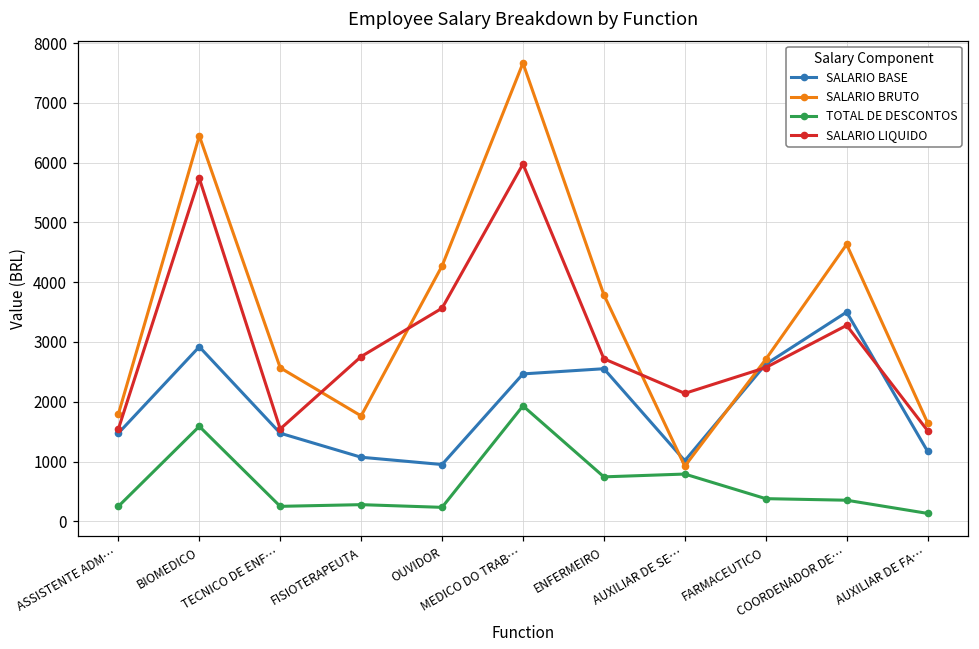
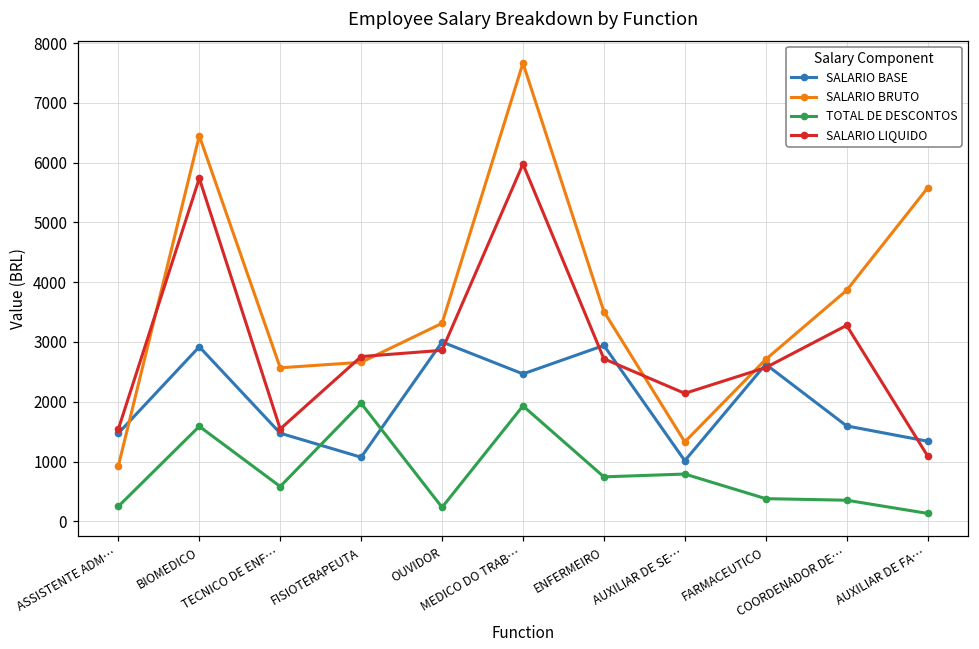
  {
    "SALARIO BASE": {
      "ASSISTENTE ADM…": 1500,
      "BIOMEDICO": 2900,
      "TECNICO DE ENF…": 1500,
      "FISIOTERAPEUTA": 1100,
-     "OUVIDOR": 900,
+     "OUVIDOR": 3000,
      "MEDICO DO TRAB…": 2500,
-     "ENFERMEIRO": 2600,
+     "ENFERMEIRO": 2900,
      "AUXILIAR DE SE…": 1000,
      "FARMACEUTICO": 2600,
-     "COORDENADOR DE…": 3500,
-     "AUXILIAR DE FA…": 1200
+     "COORDENADOR DE…": 1600,
+     "AUXILIAR DE FA…": 1300
    },
    "SALARIO BRUTO": {
-     "ASSISTENTE ADM…": 1800,
+     "ASSISTENTE ADM…": 900,
      "BIOMEDICO": 6400,
      "TECNICO DE ENF…": 2600,
-     "FISIOTERAPEUTA": 1800,
-     "OUVIDOR": 4300,
+     "FISIOTERAPEUTA": 2700,
+     "OUVIDOR": 3300,
      "MEDICO DO TRAB…": 7700,
-     "ENFERMEIRO": 3800,
-     "AUXILIAR DE SE…": 900,
+     "ENFERMEIRO": 3500,
+     "AUXILIAR DE SE…": 1300,
      "FARMACEUTICO": 2700,
-     "COORDENADOR DE…": 4600,
-     "AUXILIAR DE FA…": 1600
+     "COORDENADOR DE…": 3900,
+     "AUXILIAR DE FA…": 5600
    },
    "TOTAL DE DESCONTOS": {
      "ASSISTENTE ADM…": 200,
      "BIOMEDICO": 1600,
-     "TECNICO DE ENF…": 200,
-     "FISIOTERAPEUTA": 300,
+     "TECNICO DE ENF…": 600,
+     "FISIOTERAPEUTA": 2000,
      "OUVIDOR": 200,
      "MEDICO DO TRAB…": 1900,
      "ENFERMEIRO": 700,
      "AUXILIAR DE SE…": 800,
      "FARMACEUTICO": 400,
      "COORDENADOR DE…": 400,
      "AUXILIAR DE FA…": 100
    },
    "SALARIO LIQUIDO": {
      "ASSISTENTE ADM…": 1500,
      "BIOMEDICO": 5700,
      "TECNICO DE ENF…": 1500,
      "FISIOTERAPEUTA": 2800,
-     "OUVIDOR": 3600,
+     "OUVIDOR": 2900,
      "MEDICO DO TRAB…": 6000,
      "ENFERMEIRO": 2700,
      "AUXILIAR DE SE…": 2100,
      "FARMACEUTICO": 2600,
      "COORDENADOR DE…": 3300,
-     "AUXILIAR DE FA…": 1500
+     "AUXILIAR DE FA…": 1100
    }
  }
